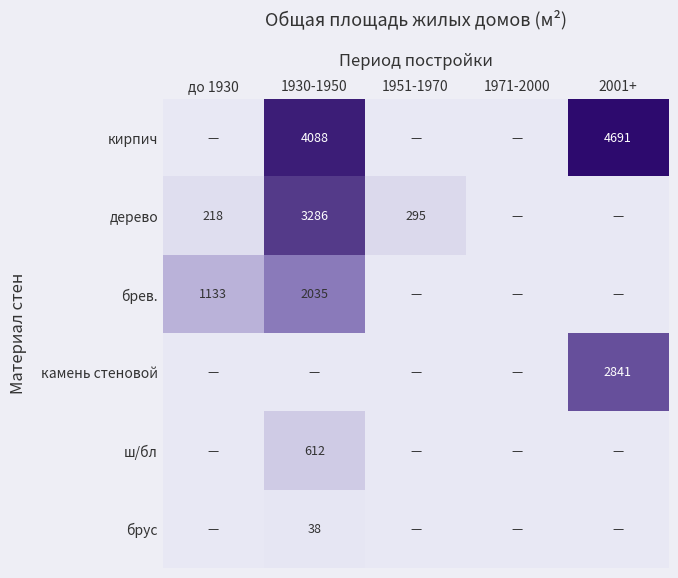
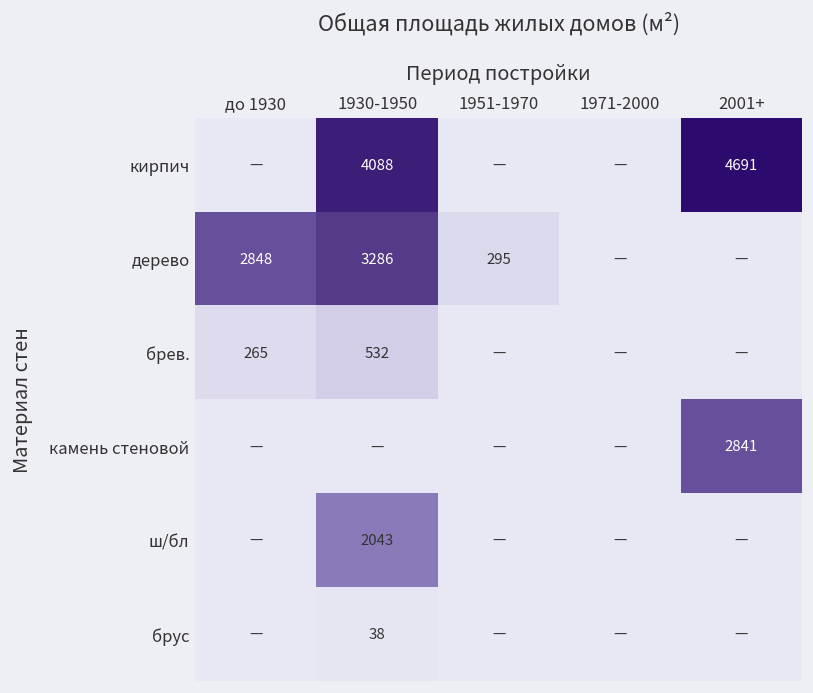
  {
    "кирпич": {
      "1930-1950": 4088,
      "2001+": 4691
    },
    "дерево": {
-     "до 1930": 218,
+     "до 1930": 2848,
      "1930-1950": 3286,
      "1951-1970": 295
    },
    "брев.": {
-     "до 1930": 1133,
-     "1930-1950": 2035
+     "до 1930": 265,
+     "1930-1950": 532
    },
    "камень стеновой": {
      "2001+": 2841
    },
    "ш/бл": {
-     "1930-1950": 612
+     "1930-1950": 2043
    },
    "брус": {
      "1930-1950": 38
    }
  }
